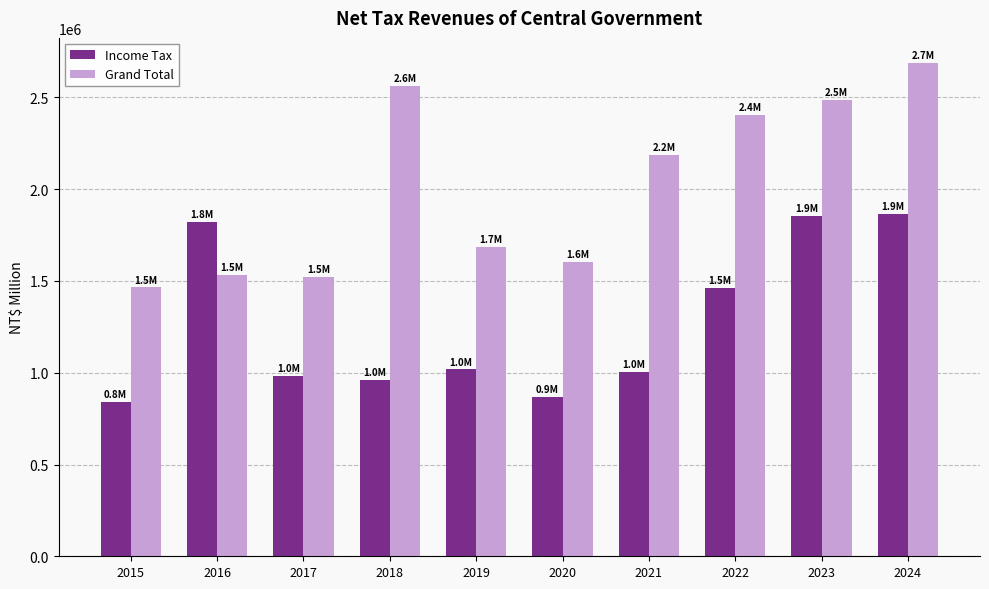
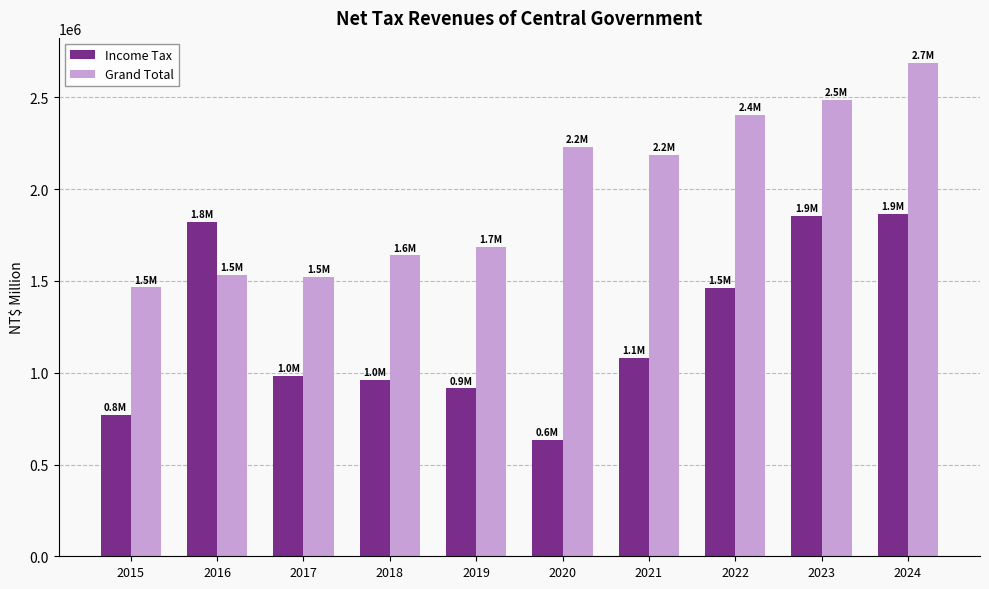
  {
    "Income Tax": {
-     "2015": "840000",
+     "2015": "770000",
      "2016": "1.8M",
      "2017": "1.0M",
      "2018": "1.0M",
-     "2019": "1.0M",
-     "2020": "0.9M",
-     "2021": "1.0M",
+     "2019": "0.9M",
+     "2020": "0.6M",
+     "2021": "1.1M",
      "2022": "1.5M",
      "2023": "1.9M",
      "2024": "1.9M"
    },
    "Grand Total": {
      "2015": "1.5M",
      "2016": "1.5M",
      "2017": "1.5M",
-     "2018": "2.6M",
+     "2018": "1.6M",
      "2019": "1.7M",
-     "2020": "1.6M",
+     "2020": "2.2M",
      "2021": "2.2M",
      "2022": "2.4M",
      "2023": "2.5M",
      "2024": "2.7M"
    }
  }
